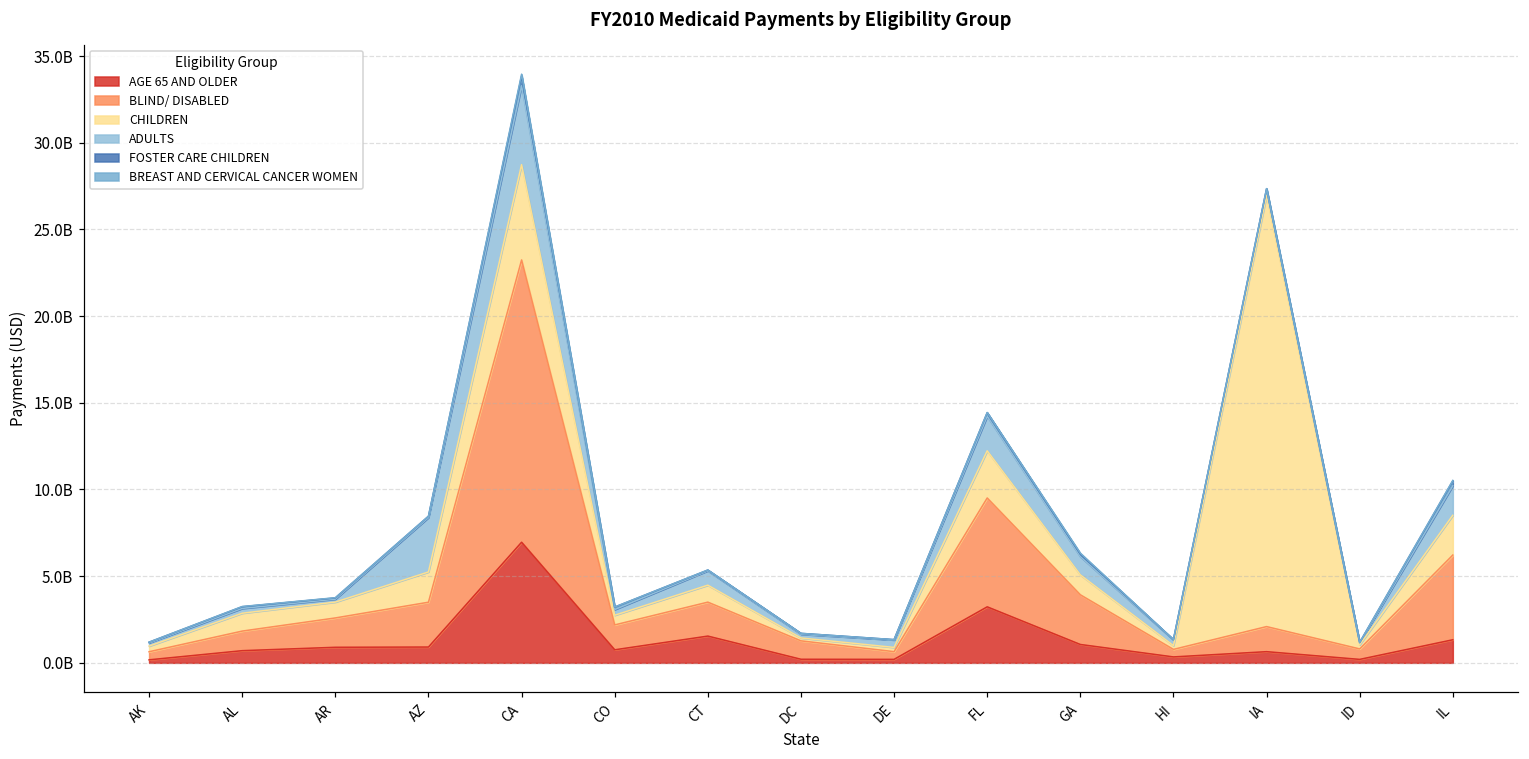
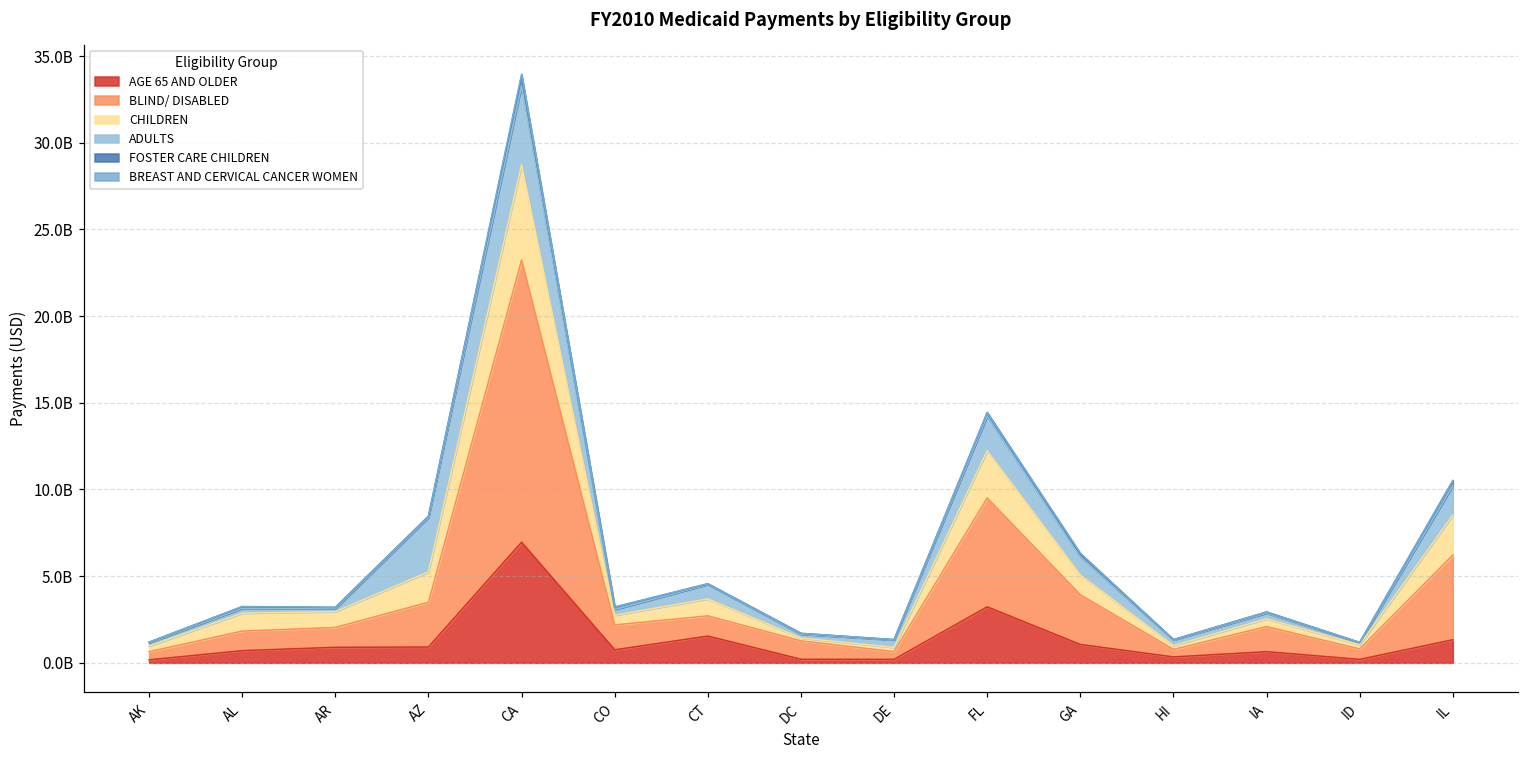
  {
    "AGE 65 AND OLDER": {
      "AK": 200000000,
      "AL": 700000000,
      "AR": 900000000,
      "AZ": 900000000,
      "CA": 7000000000,
      "CO": 800000000,
      "CT": 1500000000,
      "DC": 200000000,
      "DE": 200000000,
      "FL": 3200000000,
      "GA": 1100000000,
      "HI": 300000000,
      "IA": 600000000,
      "ID": 200000000,
      "IL": 1300000000
    },
    "BLIND/ DISABLED": {
      "AK": 500000000,
      "AL": 1100000000,
-     "AR": 1700000000,
+     "AR": 1100000000,
      "AZ": 2600000000,
      "CA": 16300000000,
      "CO": 1400000000,
-     "CT": 2000000000,
+     "CT": 1200000000,
      "DC": 1100000000,
      "DE": 400000000,
      "FL": 6300000000,
      "GA": 2900000000,
      "HI": 400000000,
      "IA": 1400000000,
      "ID": 600000000,
      "IL": 4900000000
    },
    "CHILDREN": {
      "AK": 300000000,
      "AL": 1000000000,
      "AR": 900000000,
      "AZ": 1700000000,
      "CA": 5500000000,
      "CO": 600000000,
      "CT": 1000000000,
      "DC": 200000000,
      "DE": 200000000,
      "FL": 2700000000,
      "GA": 1100000000,
      "HI": 200000000,
-     "IA": 24900000000,
+     "IA": 400000000,
      "IL": 2300000000
    }
  }
